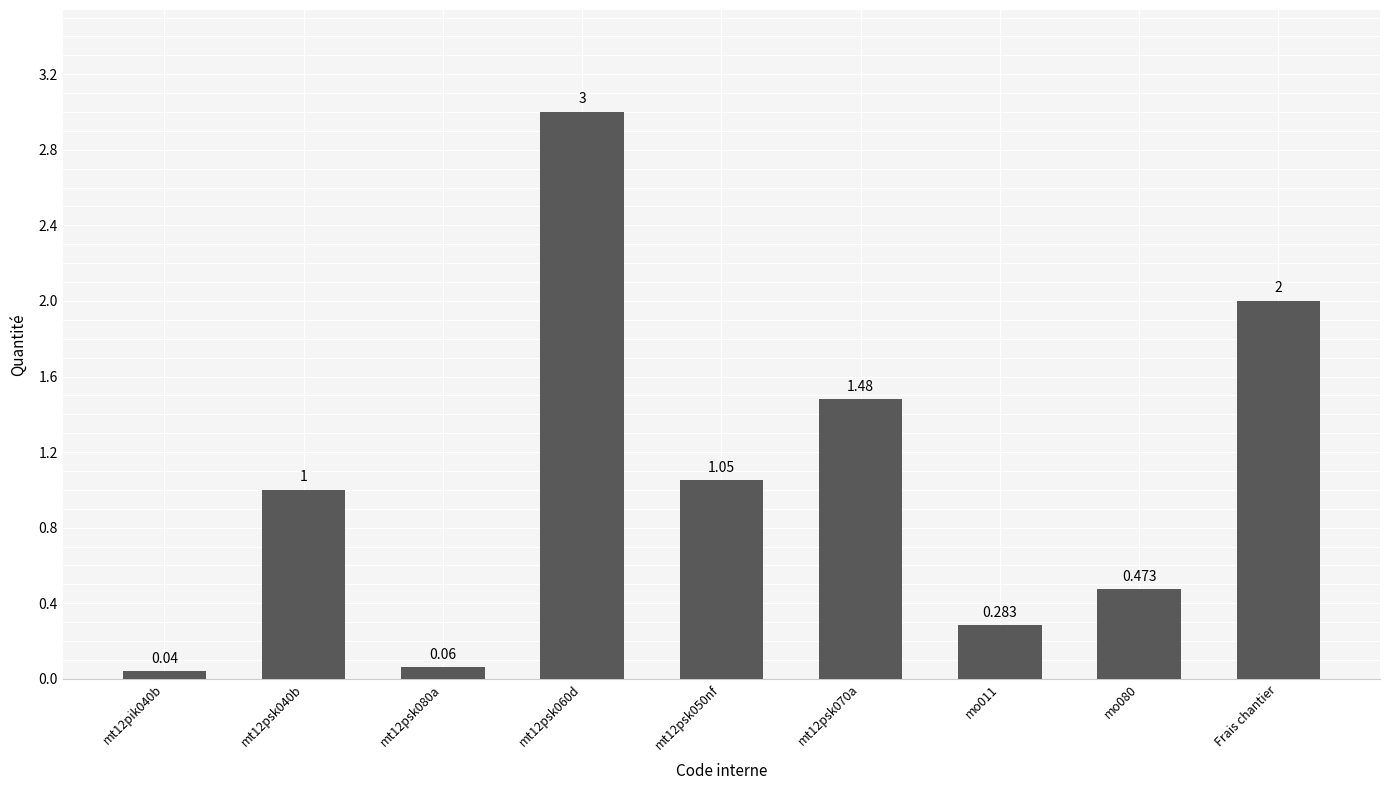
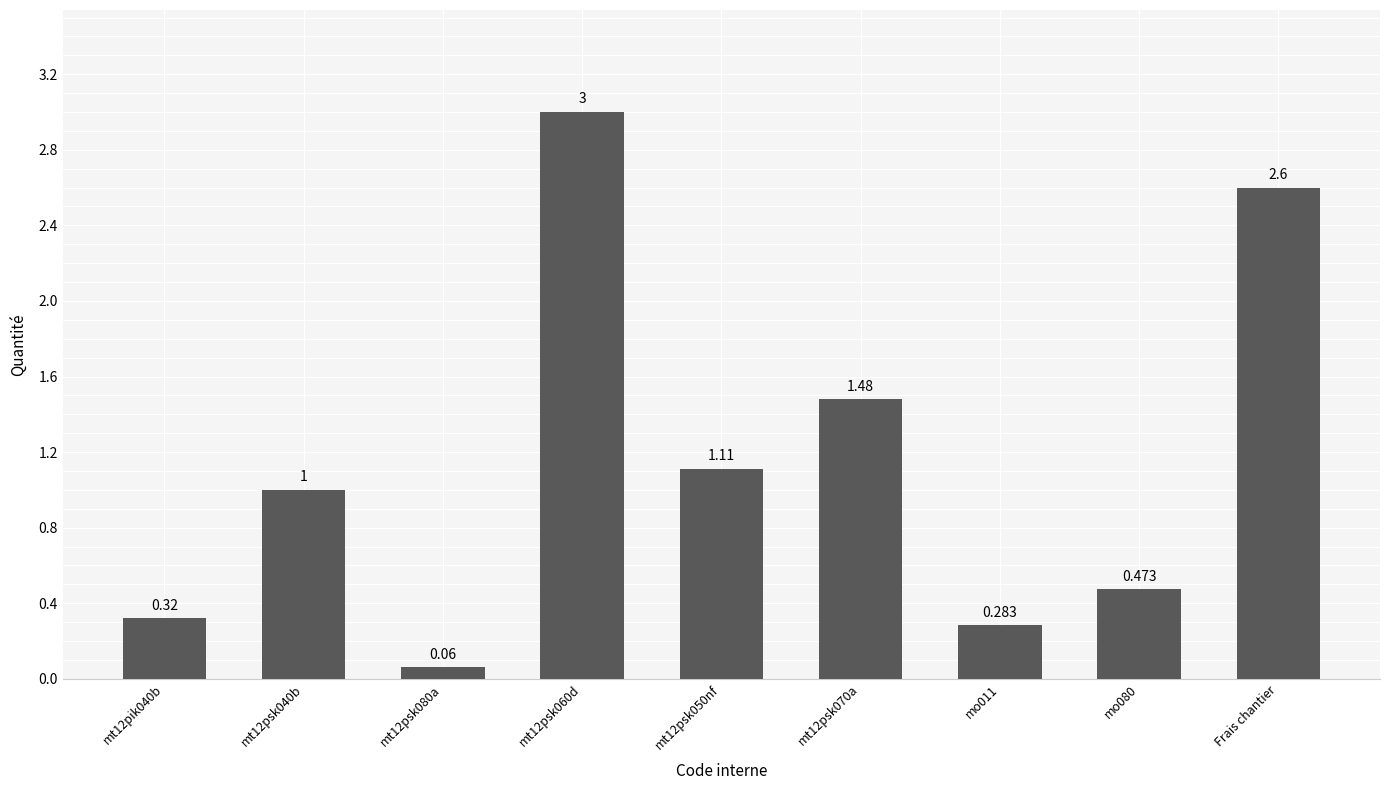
  {
-   "mt12pik040b": 0.04,
+   "mt12pik040b": 0.32,
    "mt12psk040b": 1,
    "mt12psk080a": 0.06,
    "mt12psk060d": 3,
-   "mt12psk050nf": 1.05,
+   "mt12psk050nf": 1.11,
    "mt12psk070a": 1.48,
    "mo011": 0.283,
    "mo080": 0.473,
-   "Frais chantier": 2
+   "Frais chantier": 2.6
  }
